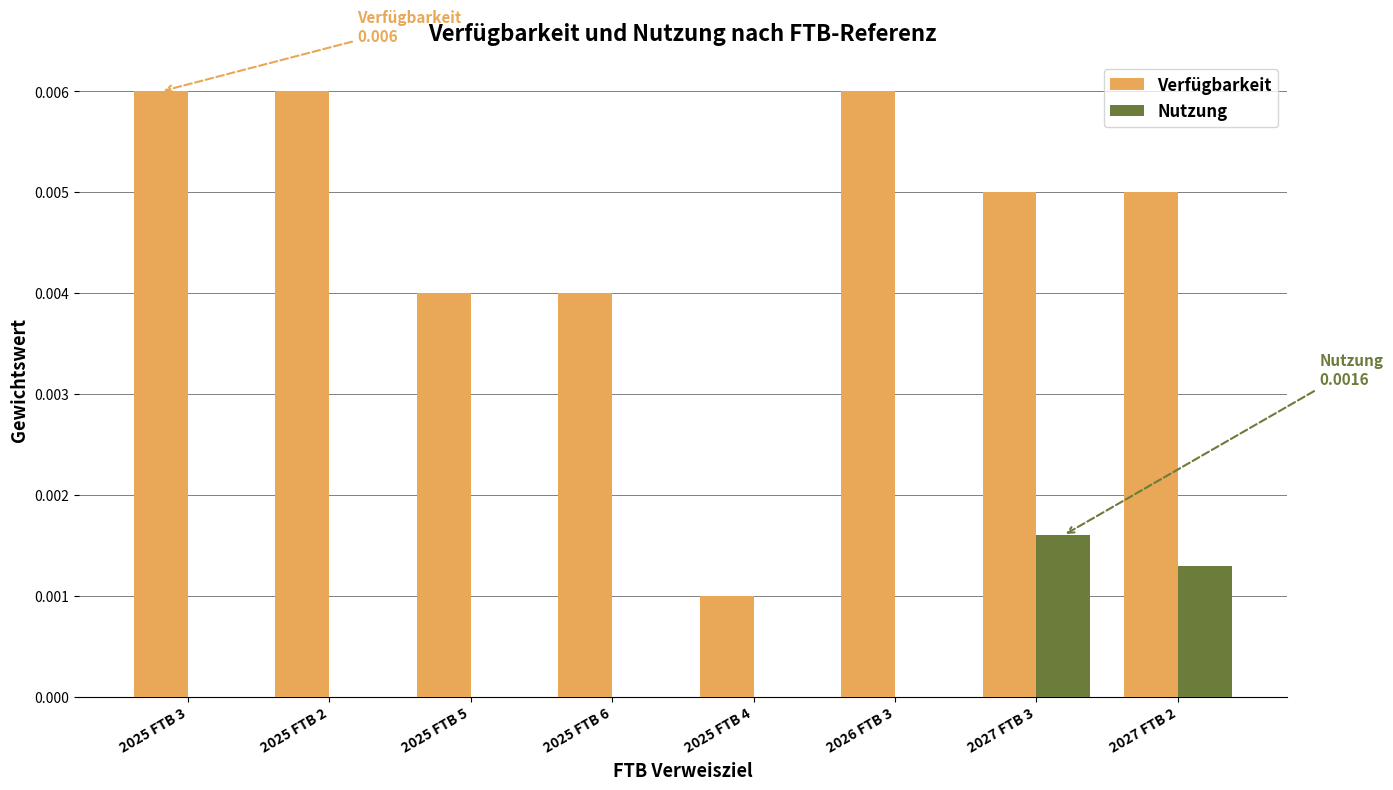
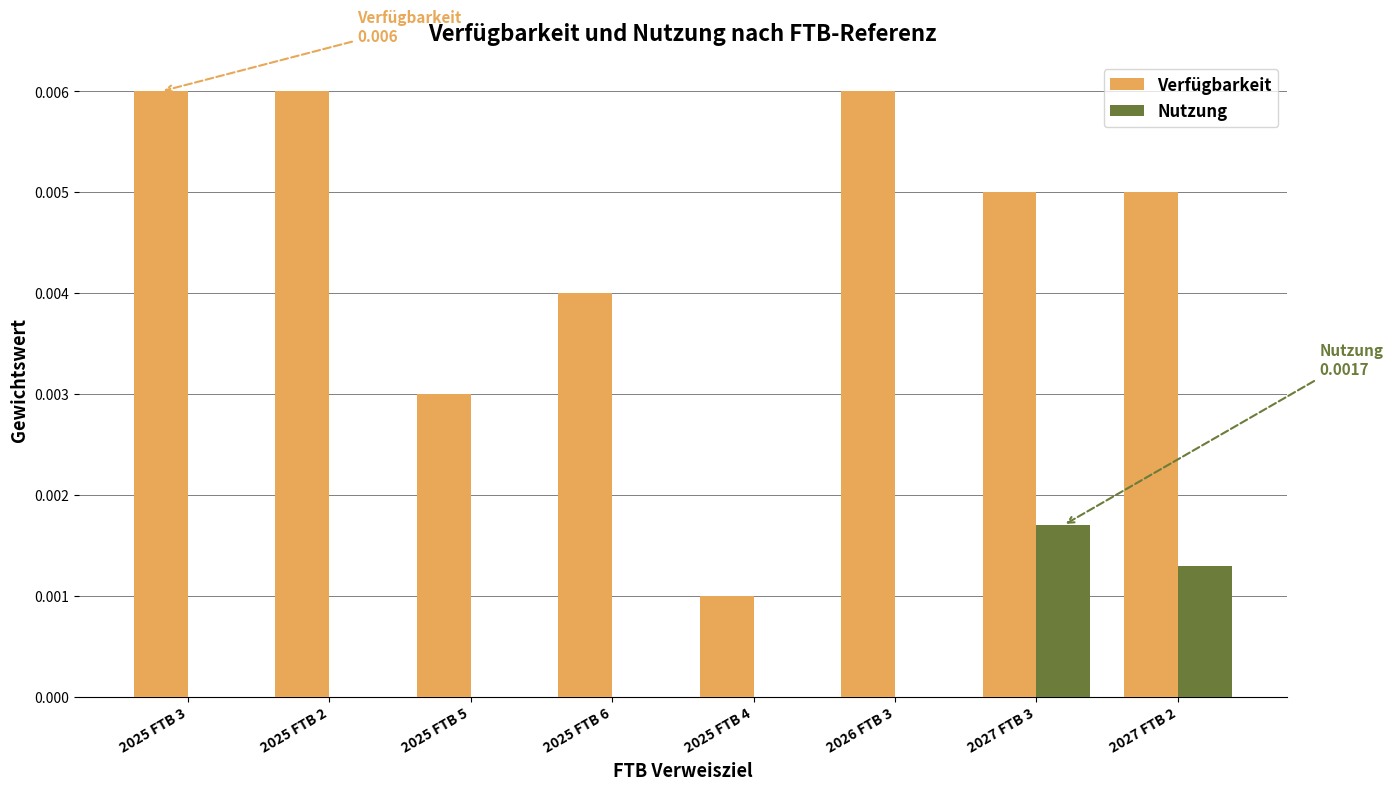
  {
    "Verfügbarkeit": {
      "2025 FTB 3": 0.006,
-     "2025 FTB 5": 0.004,
+     "2025 FTB 5": 0.003,
      "2025 FTB 6": 0.004,
      "2025 FTB 4": 0.001,
      "2026 FTB 3": 0.006,
      "2027 FTB 3": 0.005,
      "2027 FTB 2": 0.005
    },
    "Nutzung": {
-     "2027 FTB 3": 0.0016
+     "2027 FTB 3": 0.0017
    }
  }
